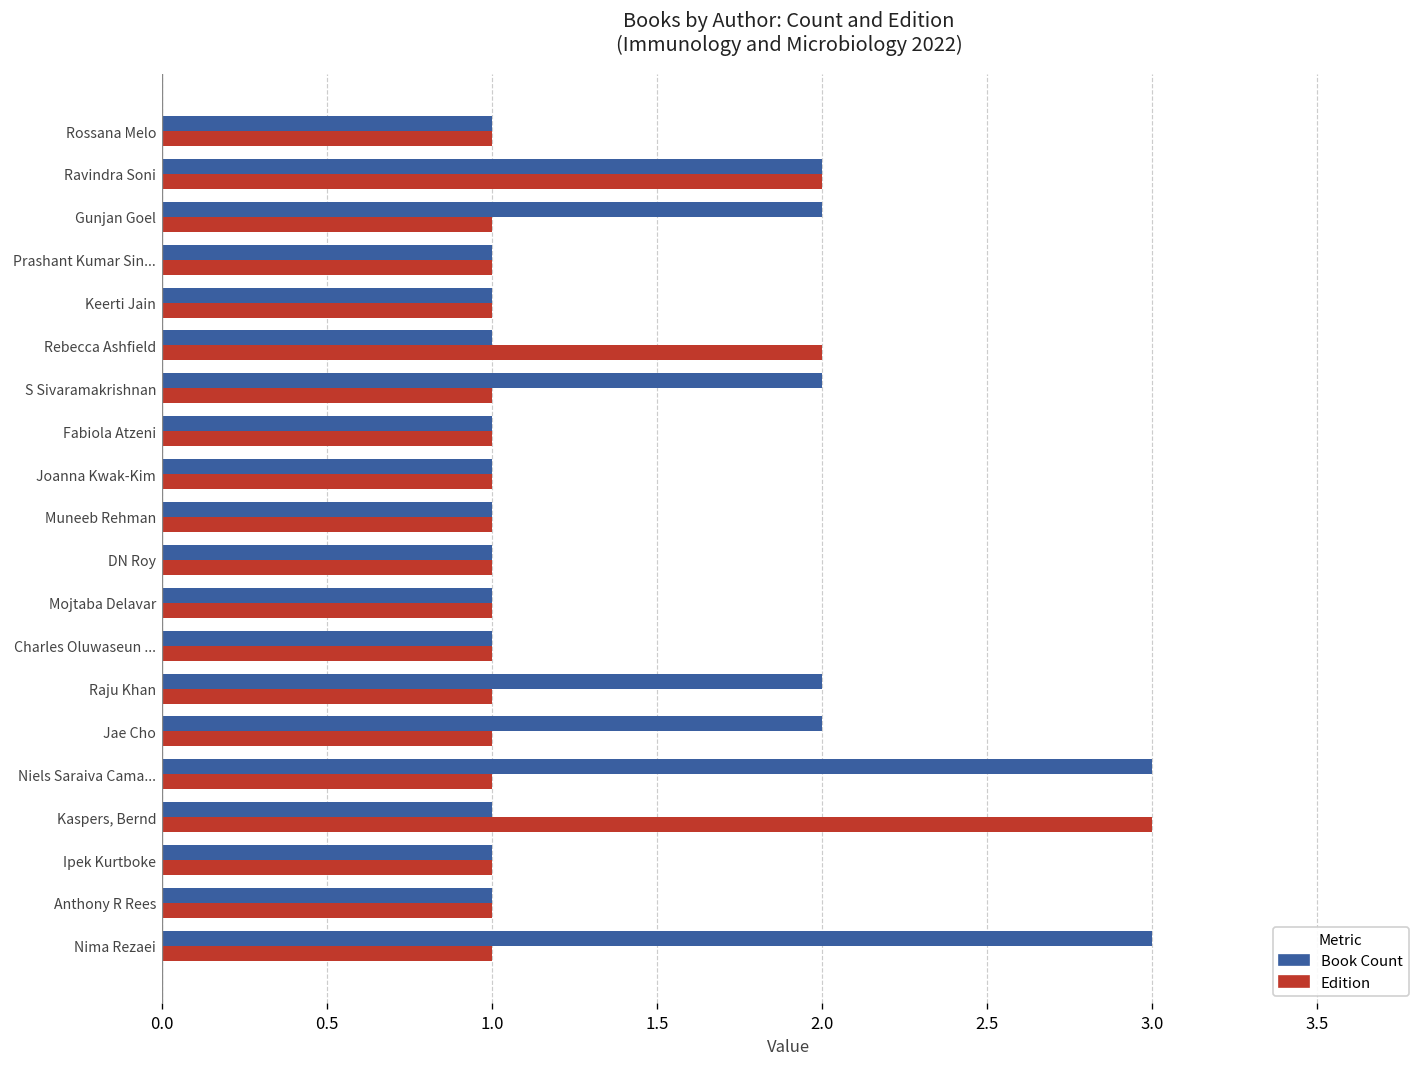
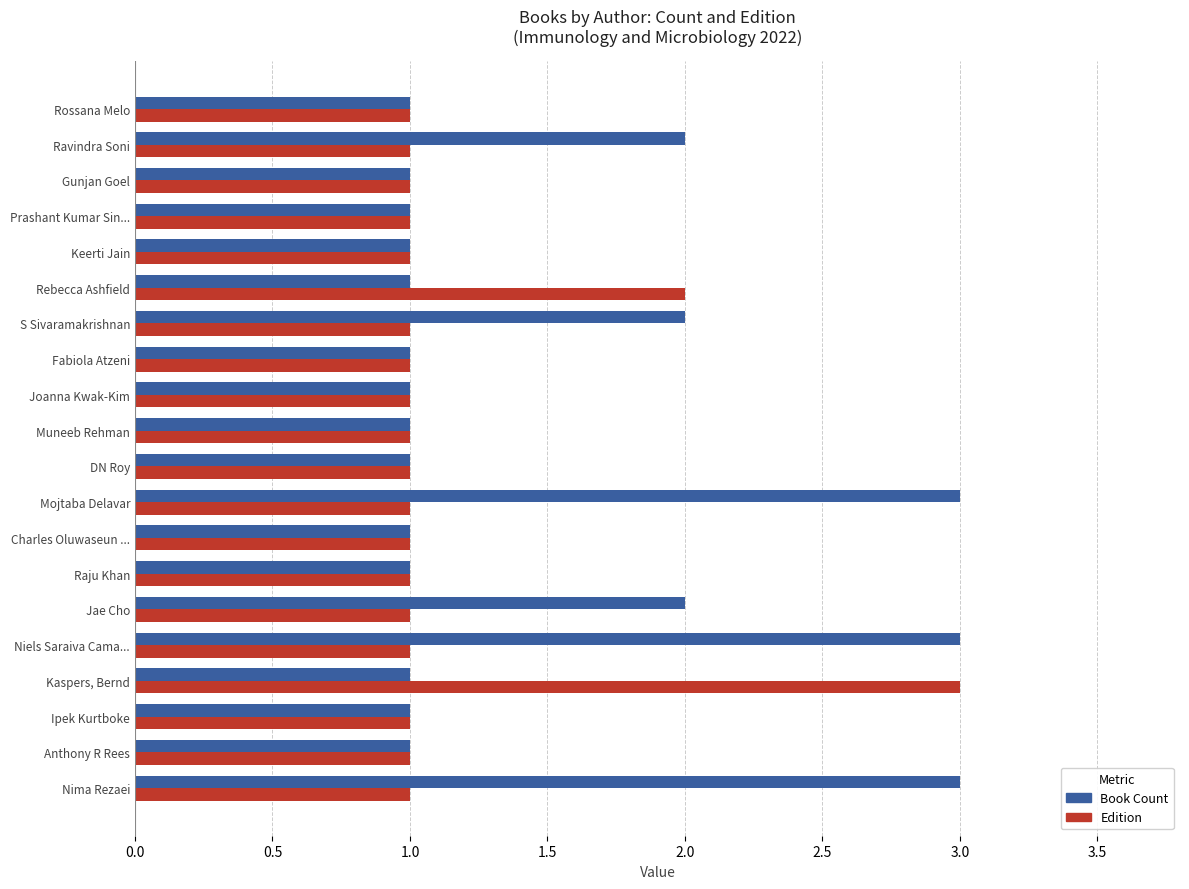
  {
    "Book Count": {
      "Rossana Melo": 1,
      "Ravindra Soni": 2,
-     "Gunjan Goel": 2,
+     "Gunjan Goel": 1,
      "Prashant Kumar Sin...": 1,
      "Keerti Jain": 1,
      "Rebecca Ashfield": 1,
      "S Sivaramakrishnan": 2,
      "Fabiola Atzeni": 1,
      "Joanna Kwak-Kim": 1,
      "Muneeb Rehman": 1,
      "DN Roy": 1,
-     "Mojtaba Delavar": 1,
+     "Mojtaba Delavar": 3,
      "Charles Oluwaseun ...": 1,
-     "Raju Khan": 2,
+     "Raju Khan": 1,
      "Jae Cho": 2,
      "Niels Saraiva Cama...": 3,
      "Kaspers, Bernd": 1,
      "Ipek Kurtboke": 1,
      "Anthony R Rees": 1,
      "Nima Rezaei": 3
    },
    "Edition": {
      "Rossana Melo": 1,
-     "Ravindra Soni": 2,
+     "Ravindra Soni": 1,
      "Gunjan Goel": 1,
      "Prashant Kumar Sin...": 1,
      "Keerti Jain": 1,
      "Rebecca Ashfield": 2,
      "S Sivaramakrishnan": 1,
      "Fabiola Atzeni": 1,
      "Joanna Kwak-Kim": 1,
      "Muneeb Rehman": 1,
      "DN Roy": 1,
      "Mojtaba Delavar": 1,
      "Charles Oluwaseun ...": 1,
      "Raju Khan": 1,
      "Jae Cho": 1,
      "Niels Saraiva Cama...": 1,
      "Kaspers, Bernd": 3,
      "Ipek Kurtboke": 1,
      "Anthony R Rees": 1,
      "Nima Rezaei": 1
    }
  }
